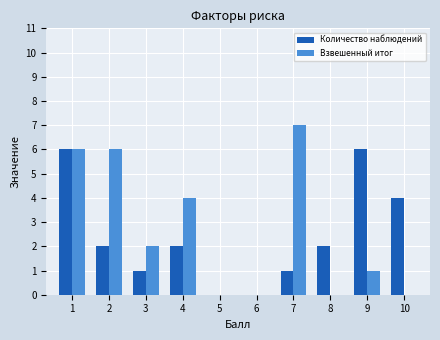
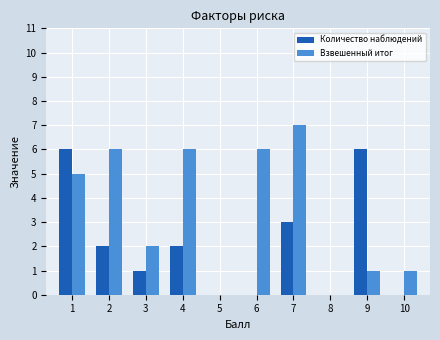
  {
    "Количество наблюдений": {
      "1": 6,
      "2": 2,
      "3": 1,
      "4": 2,
      "5": 0,
      "6": 0,
-     "7": 1,
-     "8": 2,
+     "7": 3,
+     "8": 0,
      "9": 6,
-     "10": 4
+     "10": 0
    },
    "Взвешенный итог": {
-     "1": 6,
+     "1": 5,
      "2": 6,
      "3": 2,
-     "4": 4,
+     "4": 6,
      "5": 0,
-     "6": 0,
+     "6": 6,
      "7": 7,
      "8": 0,
      "9": 1,
-     "10": 0
+     "10": 1
    }
  }
